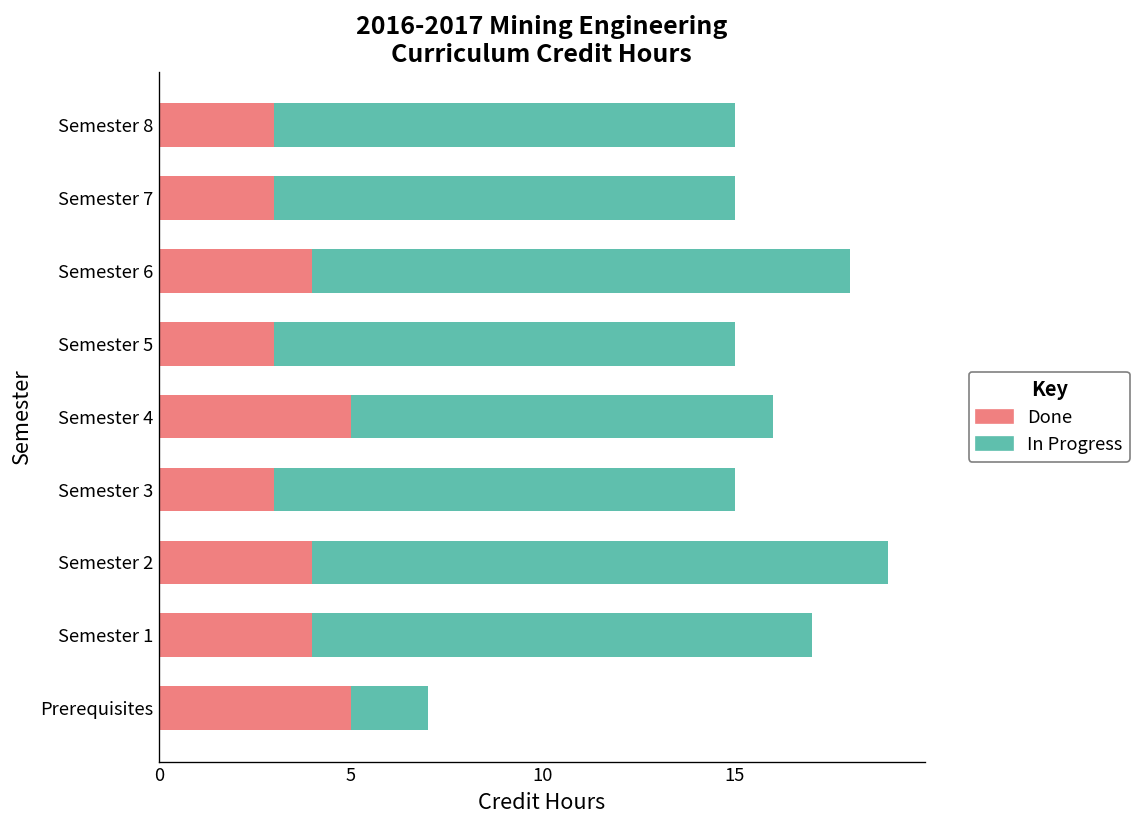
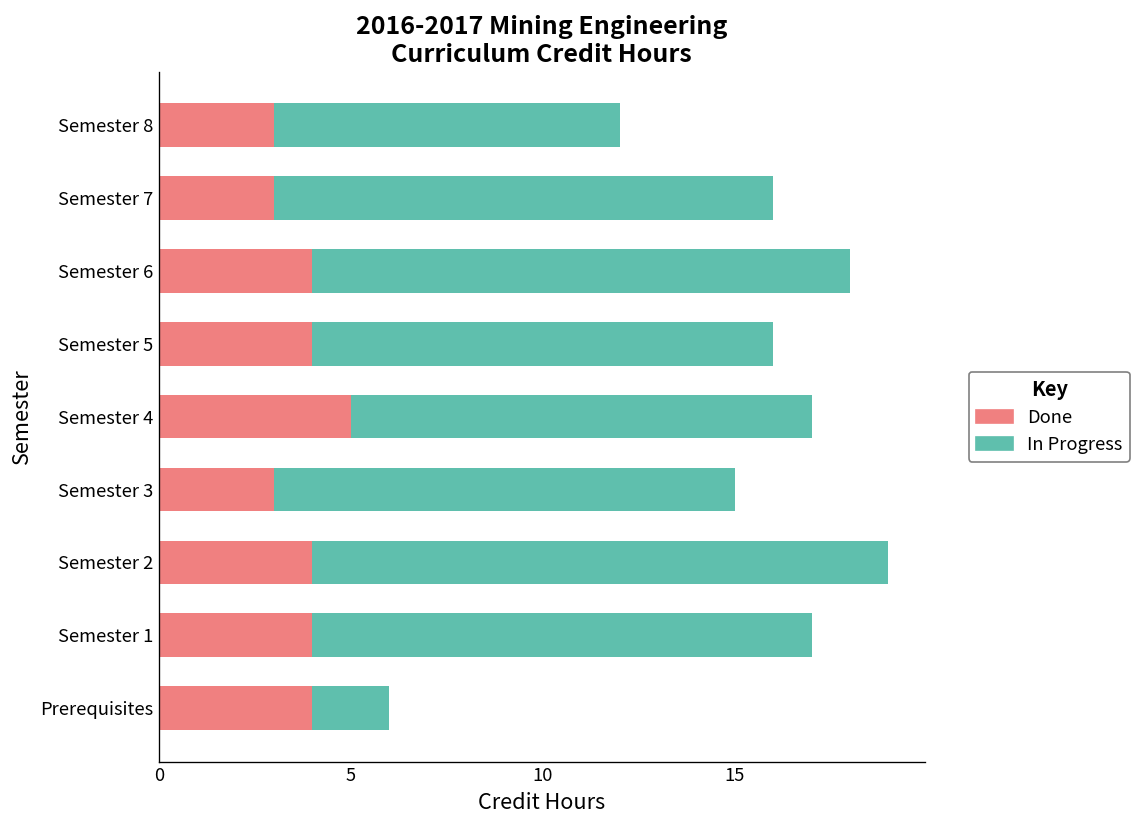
  {
    "Done": {
      "Semester 8": 3,
      "Semester 7": 3,
      "Semester 6": 4,
-     "Semester 5": 3,
+     "Semester 5": 4,
      "Semester 4": 5,
      "Semester 3": 3,
      "Semester 2": 4,
      "Semester 1": 4,
-     "Prerequisites": 5
+     "Prerequisites": 4
    },
    "In Progress": {
-     "Semester 8": 12,
-     "Semester 7": 12,
+     "Semester 8": 9,
+     "Semester 7": 13,
      "Semester 6": 14,
      "Semester 5": 12,
-     "Semester 4": 11,
+     "Semester 4": 12,
      "Semester 3": 12,
      "Semester 2": 15,
      "Semester 1": 13,
      "Prerequisites": 2
    }
  }
